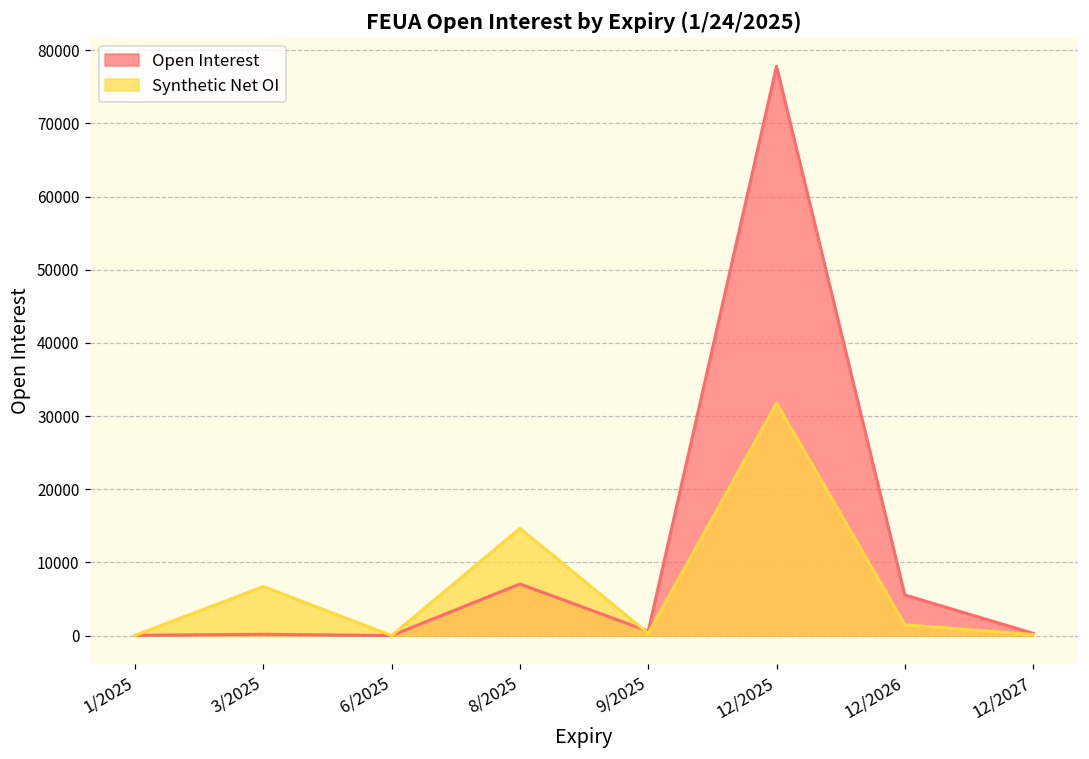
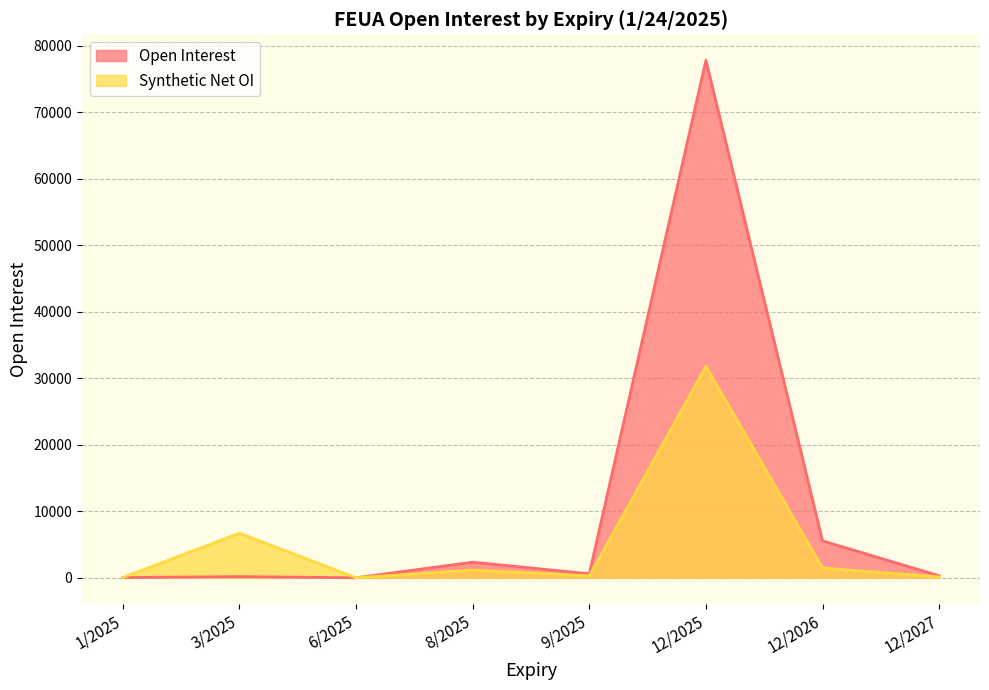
  {
    "Open Interest": {
      "3/2025": 0,
-     "8/2025": 7000,
+     "8/2025": 2000,
      "12/2025": 78000,
      "12/2026": 6000
    },
    "Synthetic Net OI": {
      "3/2025": 7000,
-     "8/2025": 15000,
+     "8/2025": 1000,
      "12/2025": 32000,
      "12/2026": 1000
    }
  }
